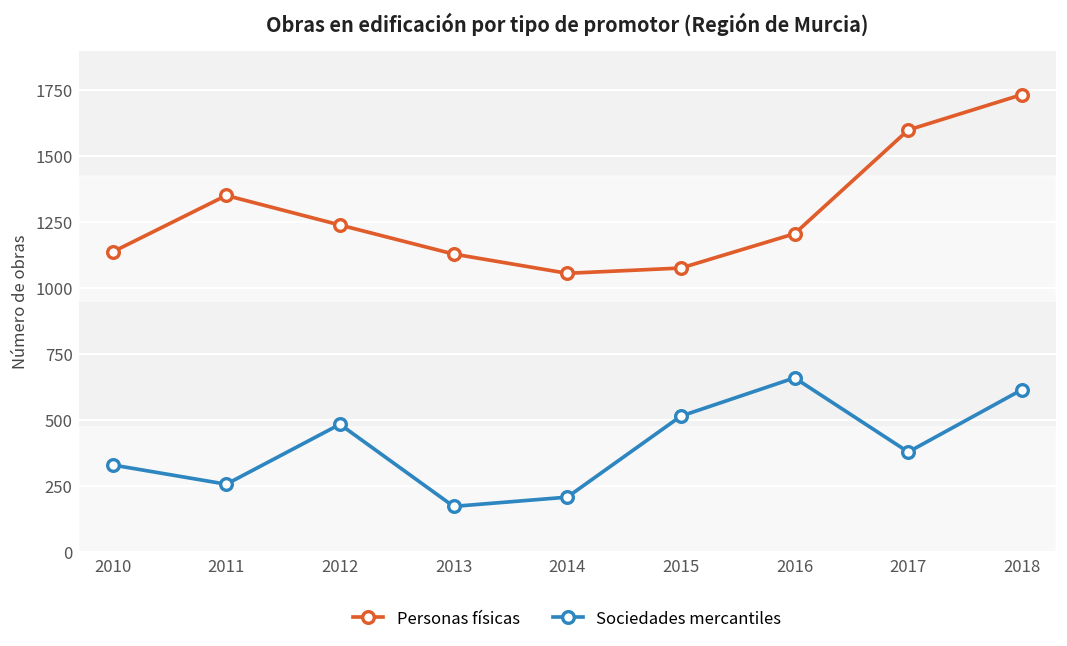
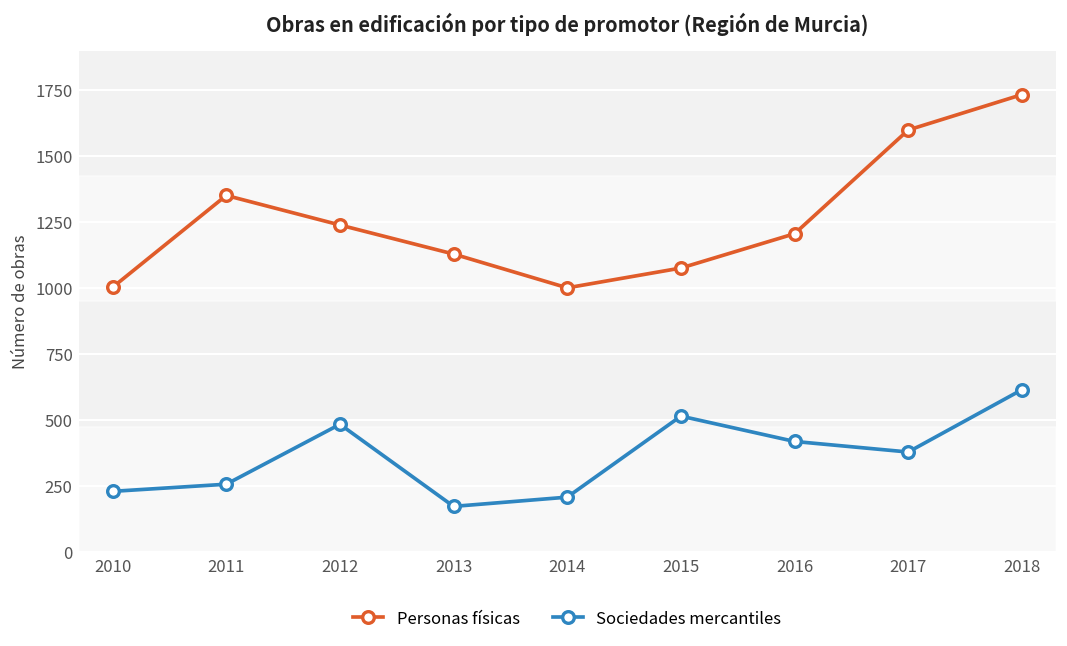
  {
    "Personas físicas": {
-     "2010": 1140,
+     "2010": 1000,
      "2011": 1350,
      "2012": 1240,
      "2013": 1130,
-     "2014": 1060,
+     "2014": 1000,
      "2015": 1080,
      "2016": 1210,
      "2017": 1600,
      "2018": 1730
    },
    "Sociedades mercantiles": {
-     "2010": 330,
+     "2010": 230,
      "2011": 260,
      "2012": 480,
      "2013": 170,
      "2014": 210,
      "2015": 520,
-     "2016": 660,
+     "2016": 420,
      "2017": 380,
      "2018": 620
    }
  }
